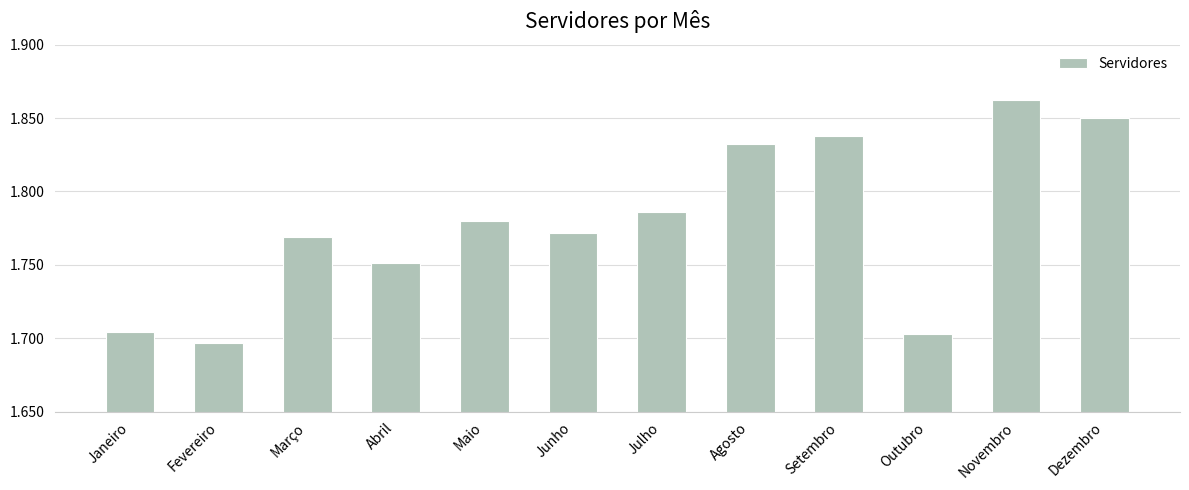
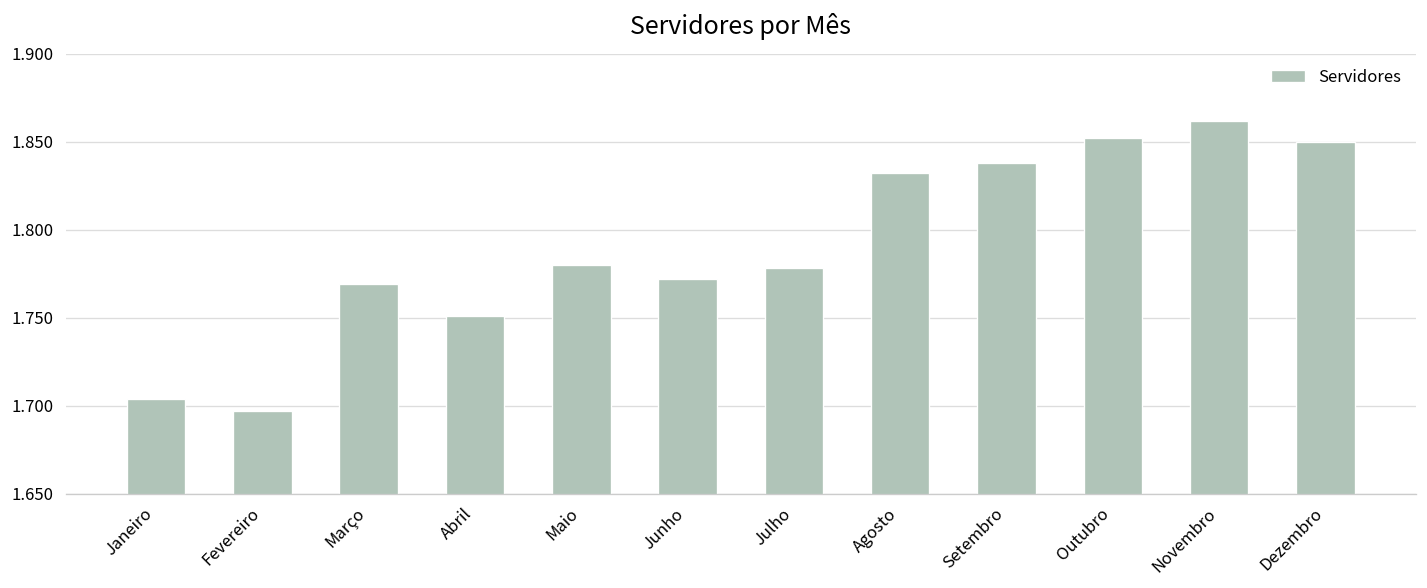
  {
    "Janeiro": 1.704,
    "Fevereiro": 1.697,
    "Março": 1.769,
    "Abril": 1.751,
    "Maio": 1.780,
    "Junho": 1.772,
-   "Julho": 1.786,
+   "Julho": 1.778,
    "Agosto": 1.832,
    "Setembro": 1.838,
-   "Outubro": 1.703,
+   "Outubro": 1.852,
    "Novembro": 1.862,
    "Dezembro": 1.850
  }
